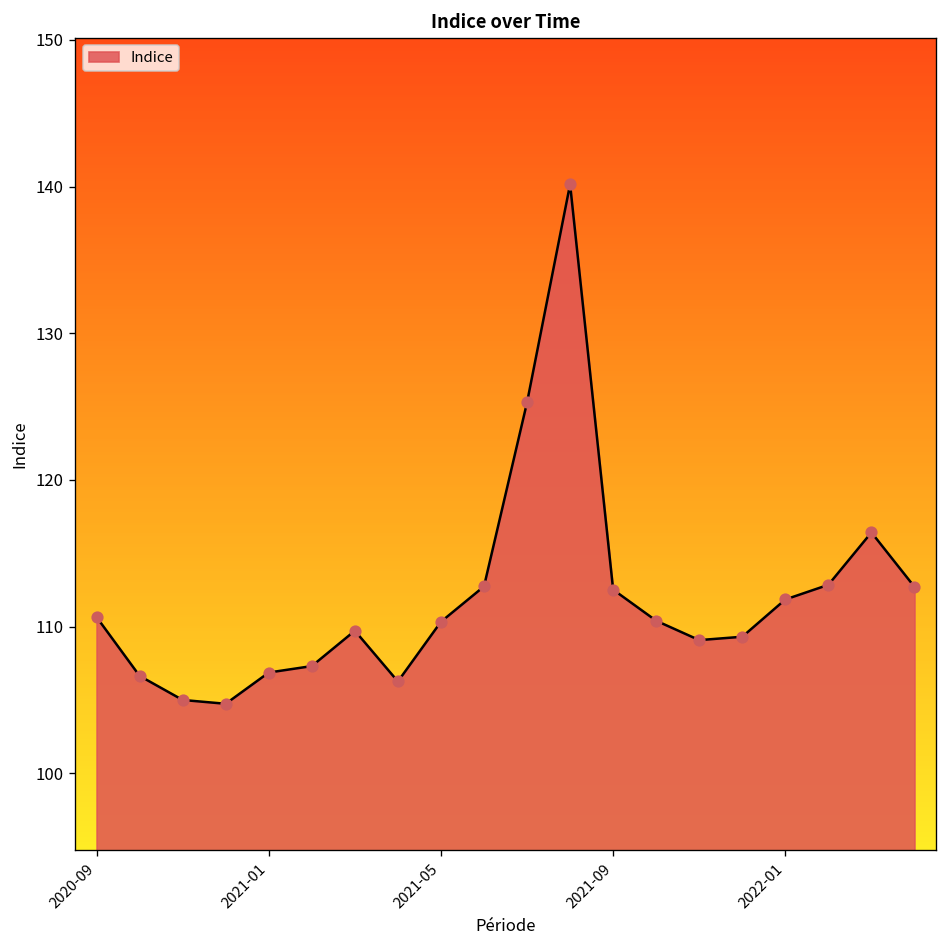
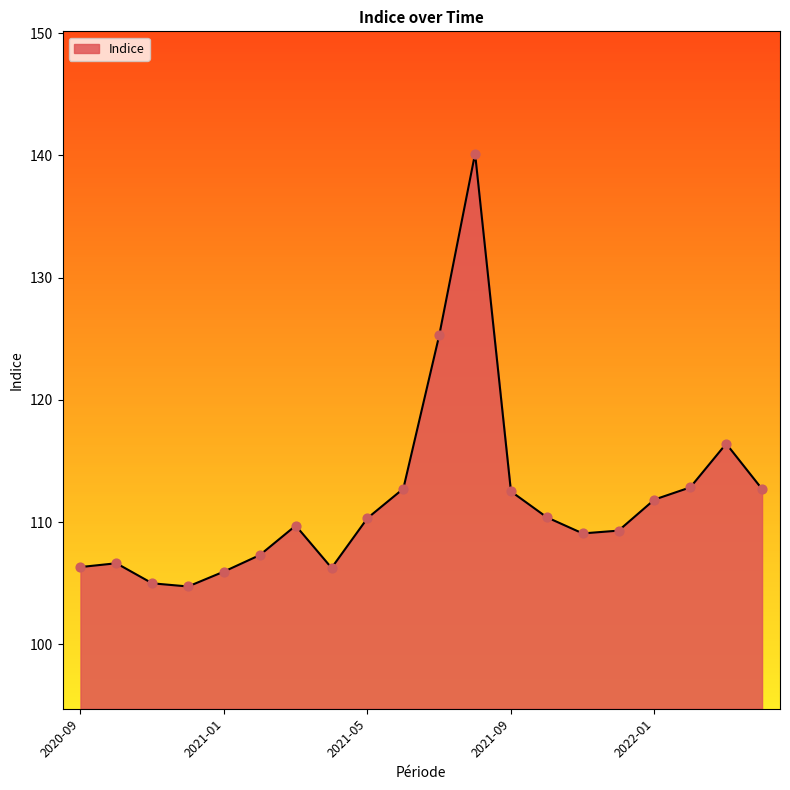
  {
-   "2020-09": 110.7,
-   "2021-01": 106.9,
+   "2020-09": 106.3,
+   "2021-01": 106.0,
    "2021-05": 110.3,
    "2021-09": 112.5,
    "2022-01": 111.9
  }
